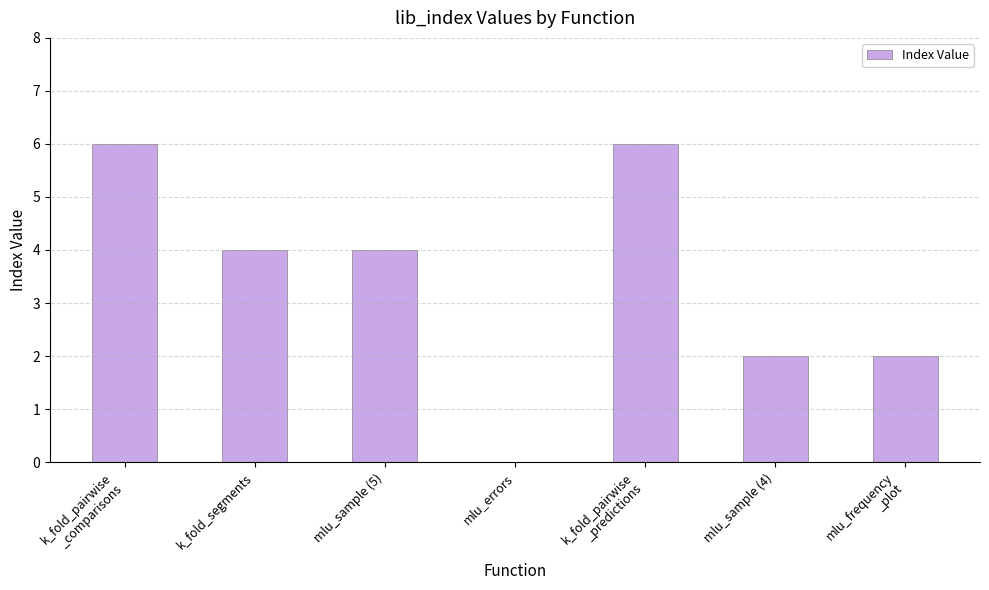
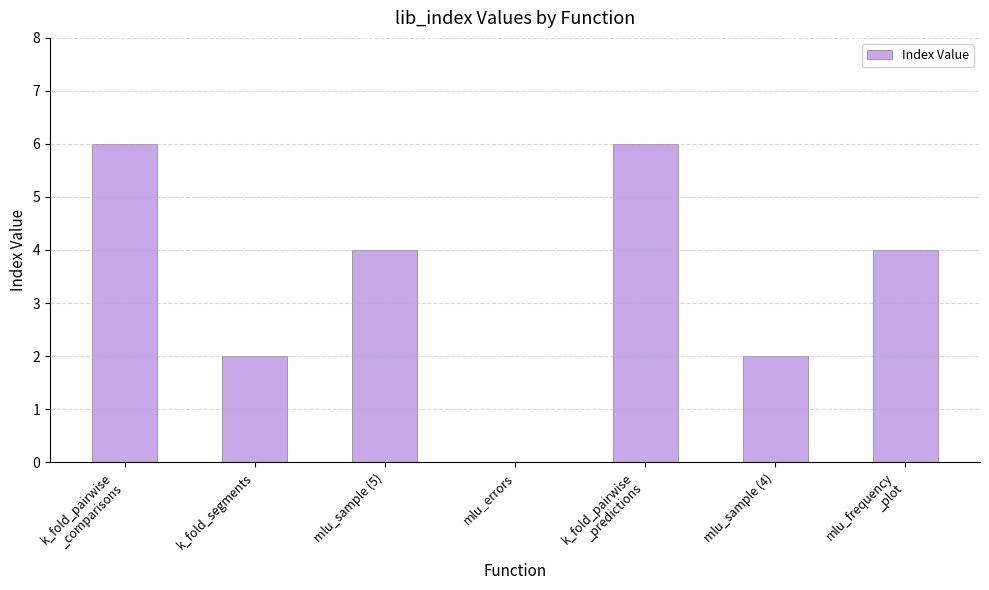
  {
    "k_fold_pairwise _comparisons": 6,
-   "k_fold_segments": 4,
+   "k_fold_segments": 2,
    "mlu_sample (5)": 4,
    "mlu_errors": 0,
    "k_fold_pairwise _predictions": 6,
    "mlu_sample (4)": 2,
-   "mlu_frequency _plot": 2
+   "mlu_frequency _plot": 4
  }
